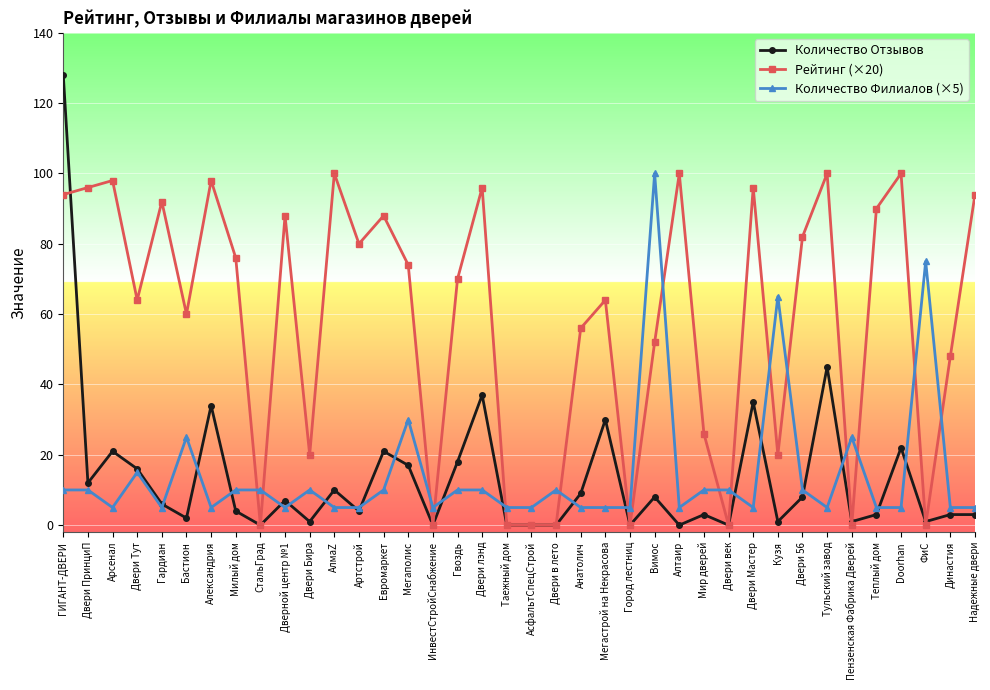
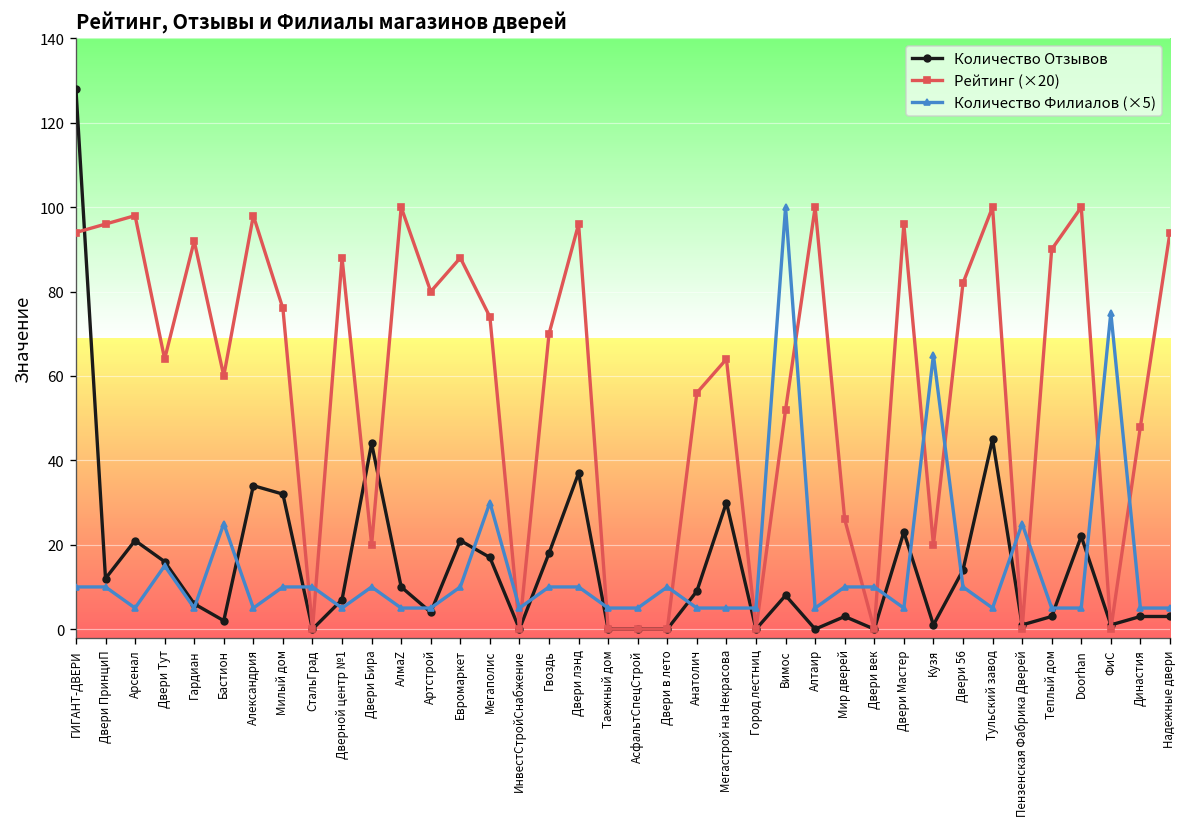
  {
    "Количество Отзывов": {
      "ГИГАНТ-ДВЕРИ": 128,
      "Двери ПринциП": 12,
      "Арсенал": 21,
      "Двери Тут": 16,
      "Гардиан": 6,
      "Бастион": 2,
      "Александрия": 34,
-     "Милый дом": 4,
+     "Милый дом": 32,
      "Дверной центр №1": 7,
-     "Двери Бира": 1,
+     "Двери Бира": 44,
      "АлмаZ": 10,
      "Артстрой": 4,
      "Евромаркет": 21,
      "Мегаполис": 17,
      "Гвоздь": 18,
      "Двери лэнд": 37,
      "Анатолич": 9,
      "Мегастрой на Некрасова": 30,
      "Вимос": 8,
      "Алтаир": 0,
      "Мир дверей": 3,
-     "Двери Мастер": 35,
+     "Двери Мастер": 23,
      "Кузя": 1,
-     "Двери 56": 8,
+     "Двери 56": 14,
      "Тульский завод": 45,
      "Пензенская Фабрика Дверей": 1,
      "Теплый дом": 3,
      "Doorhan": 22,
      "ФиС": 1,
      "Династия": 3,
      "Надежные двери": 3
    },
    "Рейтинг (×20)": {
      "ГИГАНТ-ДВЕРИ": 94,
      "Двери ПринциП": 96,
      "Арсенал": 98,
      "Двери Тут": 64,
      "Гардиан": 92,
      "Бастион": 60,
      "Александрия": 98,
      "Милый дом": 76,
      "Дверной центр №1": 88,
      "Двери Бира": 20,
      "АлмаZ": 100,
      "Артстрой": 80,
      "Евромаркет": 88,
      "Мегаполис": 74,
      "Гвоздь": 70,
      "Двери лэнд": 96,
      "Анатолич": 56,
      "Мегастрой на Некрасова": 64,
      "Вимос": 52,
      "Алтаир": 100,
      "Мир дверей": 26,
      "Двери Мастер": 96,
      "Кузя": 20,
      "Двери 56": 82,
      "Тульский завод": 100,
      "Пензенская Фабрика Дверей": 0,
      "Теплый дом": 90,
      "Doorhan": 100,
      "ФиС": 0,
      "Династия": 48,
      "Надежные двери": 94
    },
    "Количество Филиалов (×5)": {
      "ГИГАНТ-ДВЕРИ": 10,
      "Двери ПринциП": 10,
      "Арсенал": 5,
      "Двери Тут": 15,
      "Гардиан": 5,
      "Бастион": 25,
      "Александрия": 5,
      "Милый дом": 10,
      "СтальГрад": 10,
      "Дверной центр №1": 5,
      "Двери Бира": 10,
      "АлмаZ": 5,
      "Артстрой": 5,
      "Евромаркет": 10,
      "Мегаполис": 30,
      "ИнвестСтройСнабжение": 5,
      "Гвоздь": 10,
      "Двери лэнд": 10,
      "Таежный дом": 5,
      "АсфальтСпецСтрой": 5,
      "Двери в лето": 10,
      "Анатолич": 5,
      "Мегастрой на Некрасова": 5,
      "Город лестниц": 5,
      "Вимос": 100,
      "Алтаир": 5,
      "Мир дверей": 10,
      "Двери век": 10,
      "Двери Мастер": 5,
      "Кузя": 65,
      "Двери 56": 10,
      "Тульский завод": 5,
      "Пензенская Фабрика Дверей": 25,
      "Теплый дом": 5,
      "Doorhan": 5,
      "ФиС": 75,
      "Династия": 5,
      "Надежные двери": 5
    }
  }
